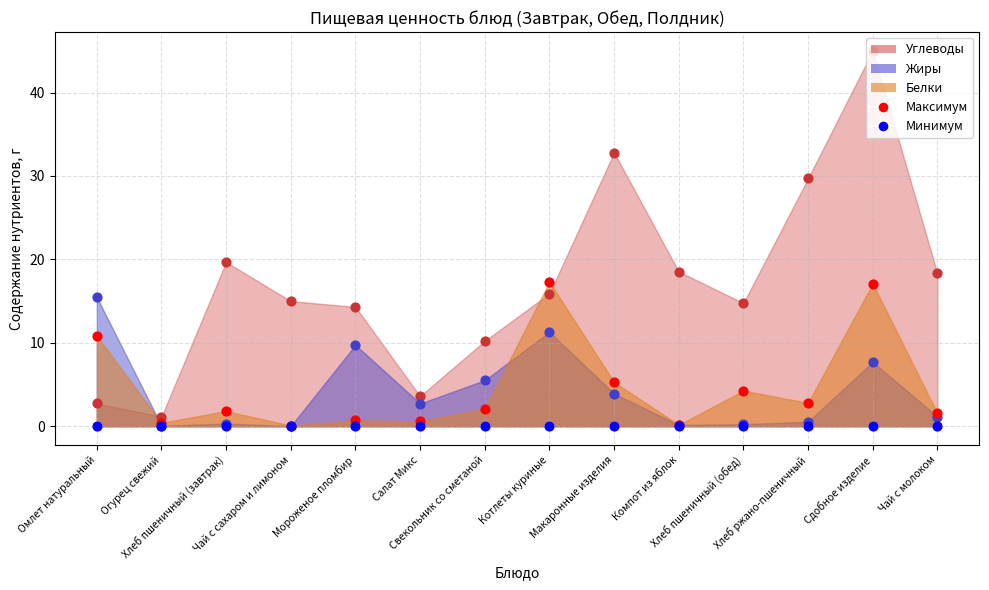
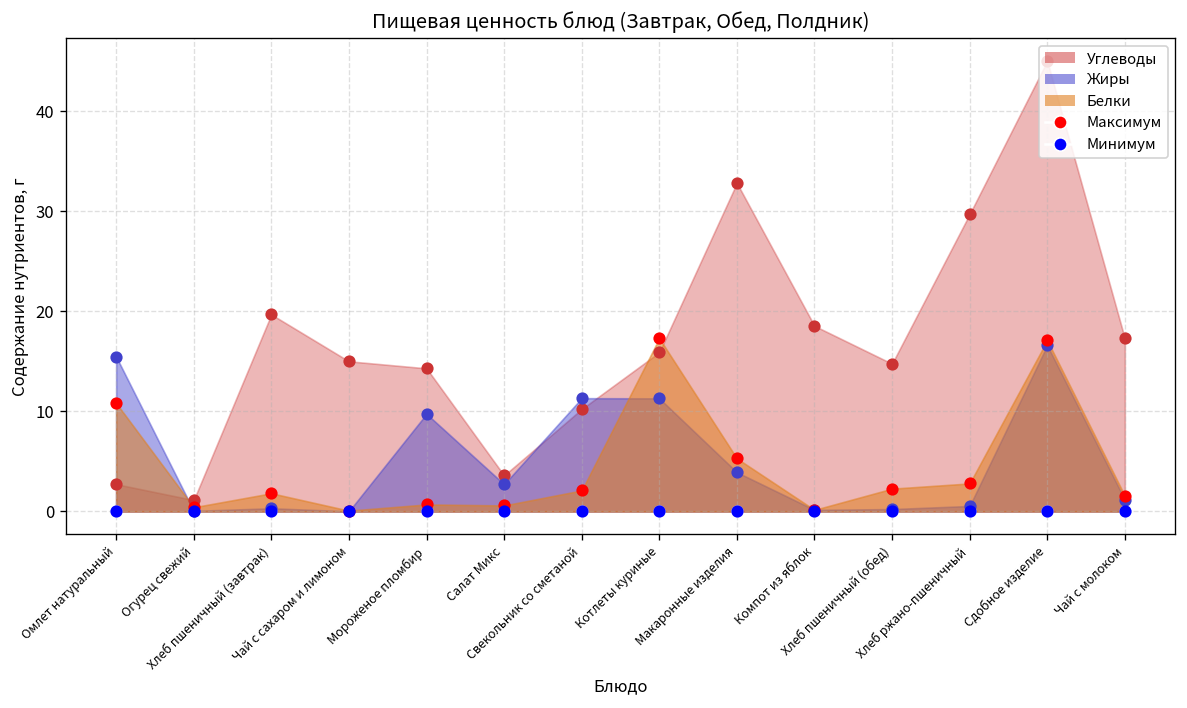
  {
    "Углеводы": {
      "Омлет натуральный": 3,
      "Огурец свежий": 1,
      "Хлеб пшеничный (завтрак)": 20,
      "Чай с сахаром и лимоном": 15,
      "Мороженое пломбир": 14,
      "Салат Микс": 4,
      "Свекольник со сметаной": 10,
      "Котлеты куриные": 16,
      "Макаронные изделия": 33,
      "Компот из яблок": 19,
      "Хлеб пшеничный (обед)": 15,
      "Хлеб ржано-пшеничный": 30,
-     "Чай с молоком": 18
+     "Чай с молоком": 17
    },
    "Жиры": {
      "Омлет натуральный": 15,
      "Хлеб пшеничный (завтрак)": 0,
      "Мороженое пломбир": 10,
      "Салат Микс": 3,
-     "Свекольник со сметаной": 6,
+     "Свекольник со сметаной": 11,
      "Котлеты куриные": 11,
      "Макаронные изделия": 4,
      "Хлеб ржано-пшеничный": 1,
-     "Сдобное изделие": 8,
+     "Сдобное изделие": 17,
      "Чай с молоком": 1
    },
    "Белки": {
      "Омлет натуральный": 11,
      "Огурец свежий": 0,
      "Хлеб пшеничный (завтрак)": 2,
      "Мороженое пломбир": 1,
      "Салат Микс": 1,
      "Свекольник со сметаной": 2,
      "Котлеты куриные": 17,
      "Макаронные изделия": 5,
-     "Хлеб пшеничный (обед)": 4,
+     "Хлеб пшеничный (обед)": 2,
      "Хлеб ржано-пшеничный": 3,
      "Сдобное изделие": 17,
      "Чай с молоком": 2
    }
  }
